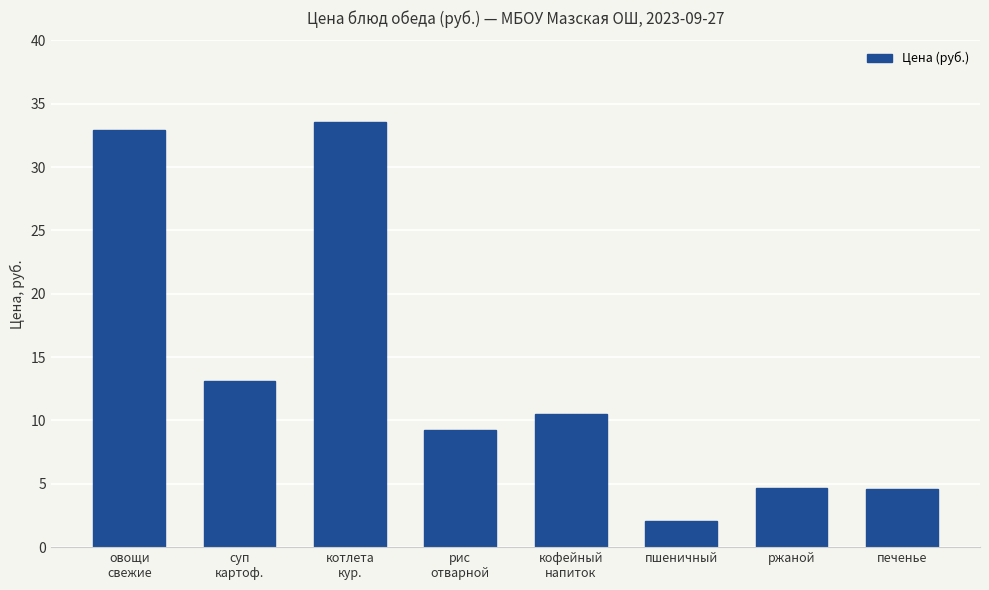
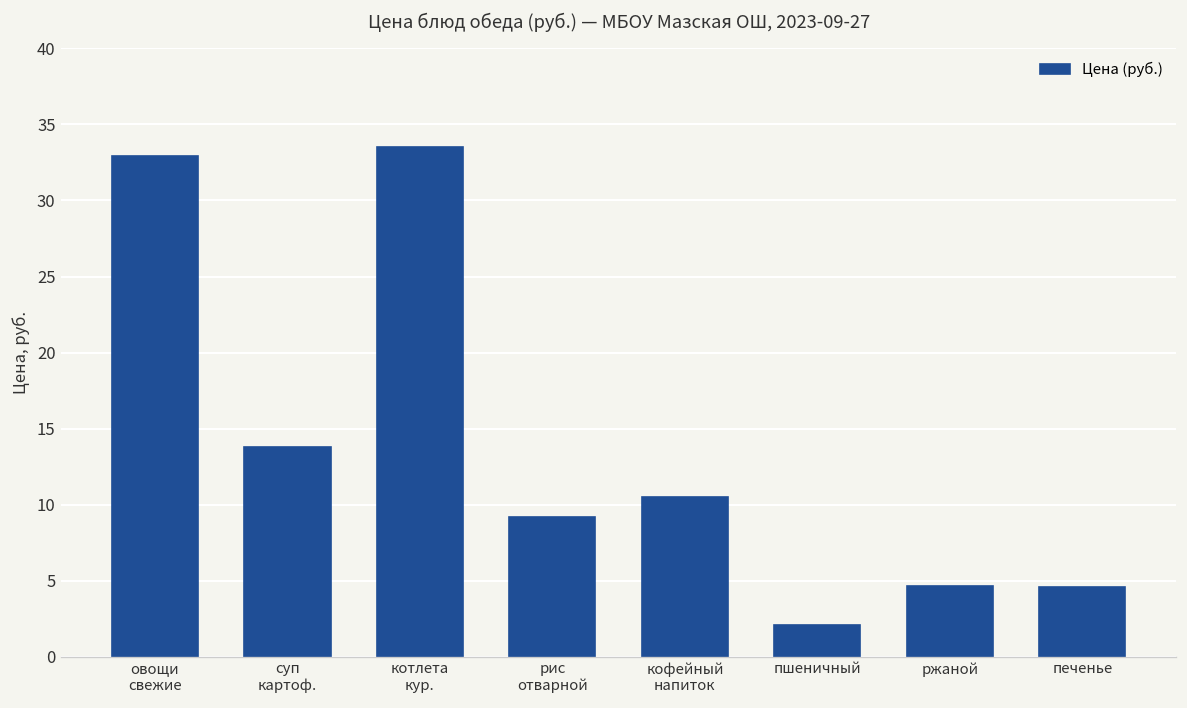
  {
    "овощи свежие": 32.9,
-   "суп картоф.": 13.1,
+   "суп картоф.": 13.8,
    "котлета кур.": 33.5,
    "рис отварной": 9.2,
    "кофейный напиток": 10.5,
    "пшеничный": 2.1,
    "ржаной": 4.6,
    "печенье": 4.6
  }
